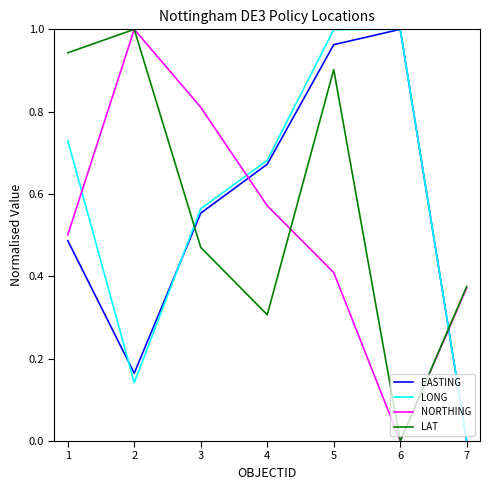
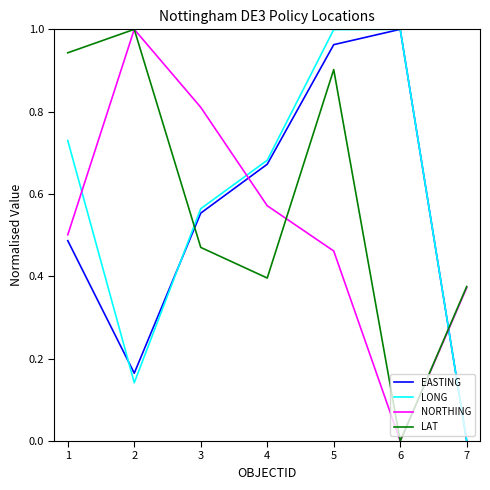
  {
    "EASTING": {
      "1": 0.49,
      "2": 0.16,
      "3": 0.55,
      "4": 0.67,
      "5": 0.96
    },
    "LONG": {
      "1": 0.73,
      "2": 0.14,
      "3": 0.56,
      "4": 0.68,
      "5": 1.00
    },
    "NORTHING": {
      "1": 0.50,
      "3": 0.81,
      "4": 0.57,
-     "5": 0.41
+     "5": 0.46
    },
    "LAT": {
      "1": 0.94,
      "3": 0.47,
-     "4": 0.31,
+     "4": 0.40,
      "5": 0.90
    }
  }
